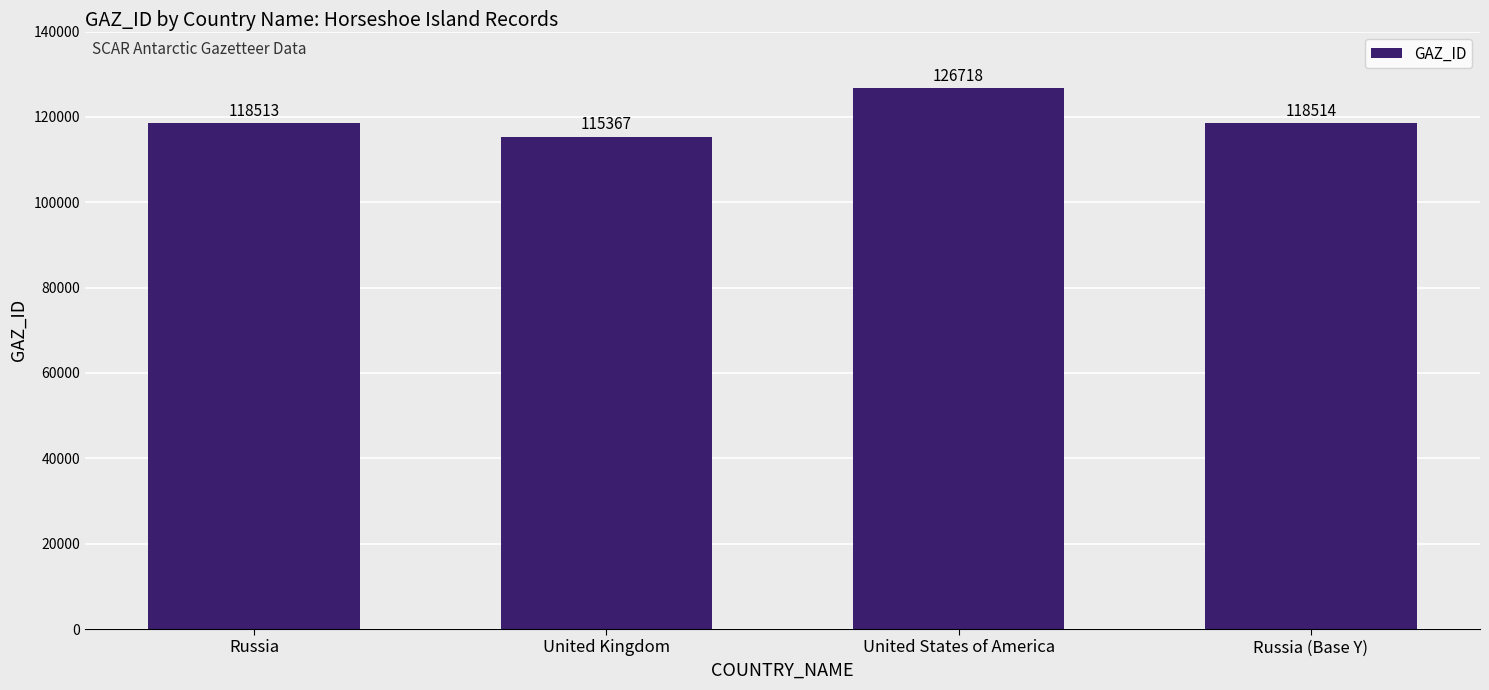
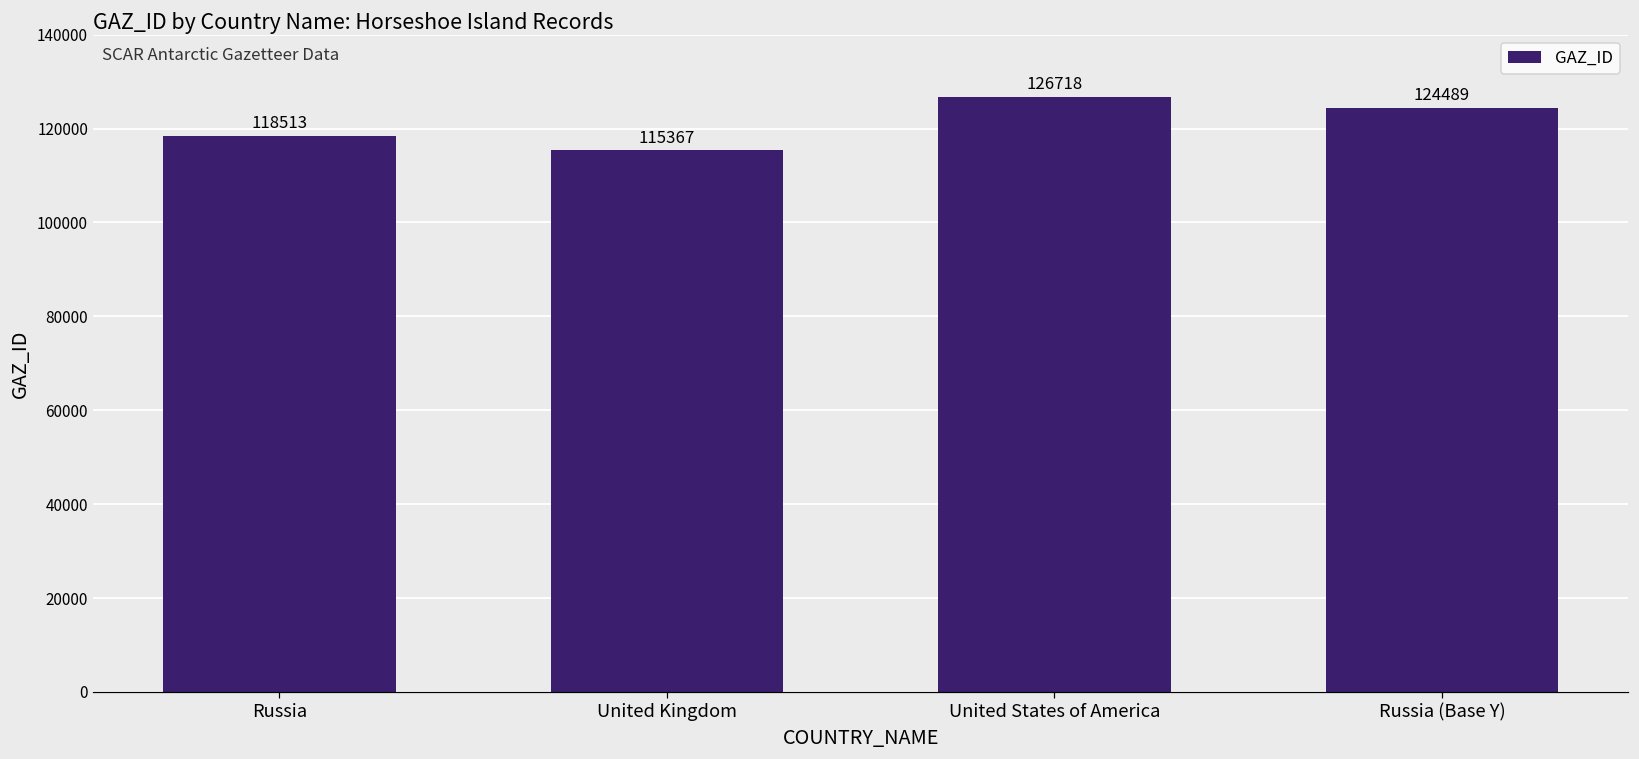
  {
    "Russia": 118513,
    "United Kingdom": 115367,
    "United States of America": 126718,
-   "Russia (Base Y)": 118514
+   "Russia (Base Y)": 124489
  }
